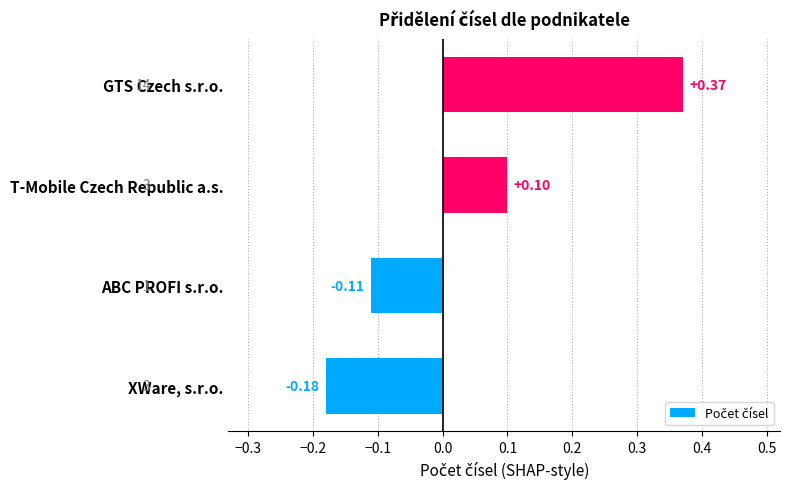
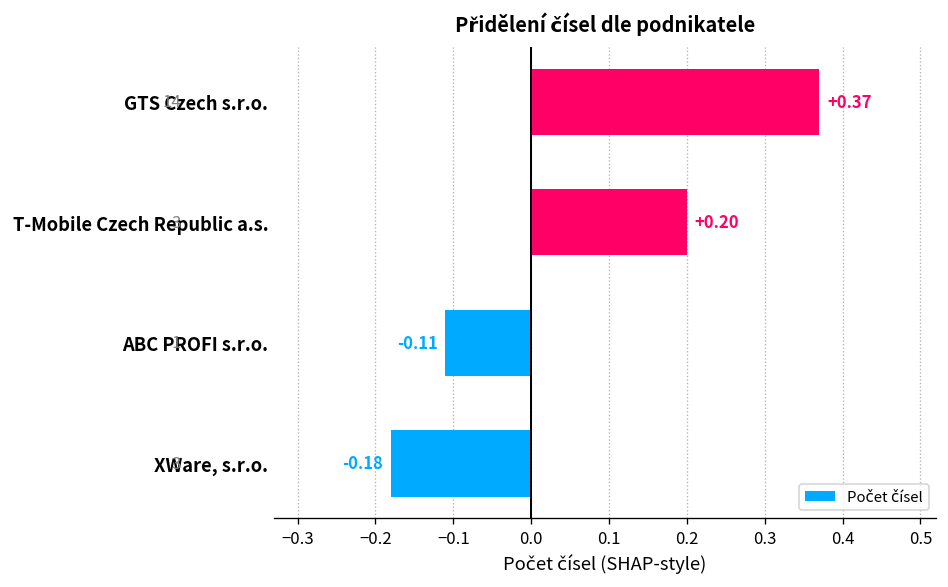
  {
    "GTS Czech s.r.o.": "+0.37",
-   "T-Mobile Czech Republic a.s.": "+0.10",
+   "T-Mobile Czech Republic a.s.": "+0.20",
    "ABC PROFI s.r.o.": "-0.11",
    "XWare, s.r.o.": "-0.18"
  }
